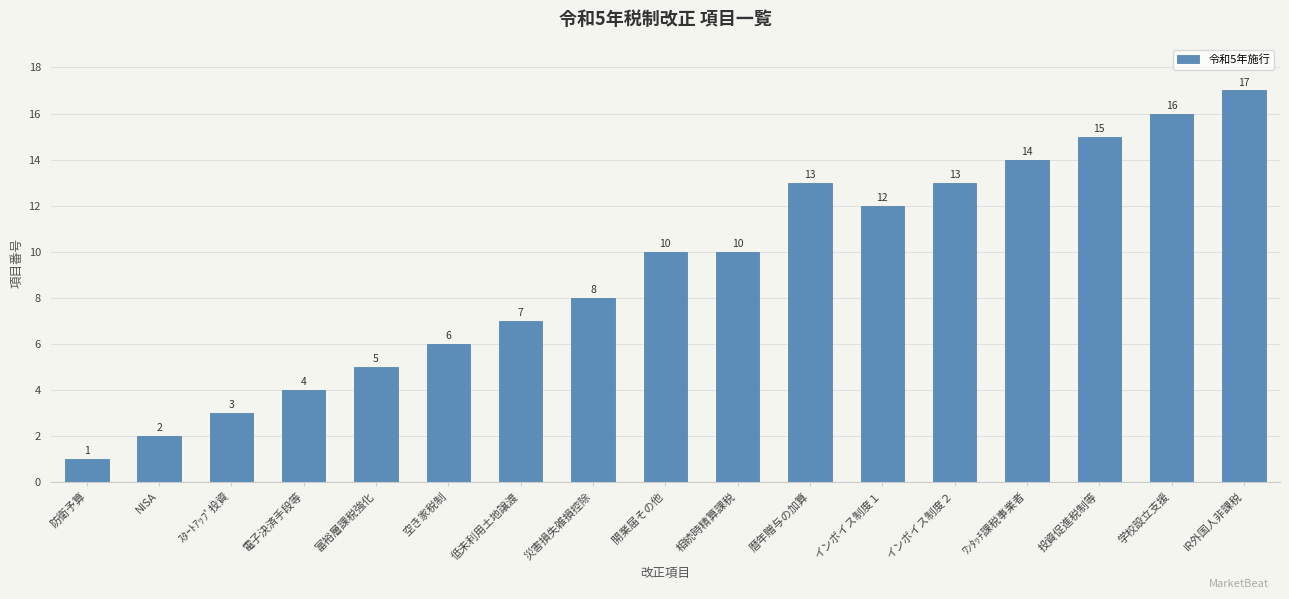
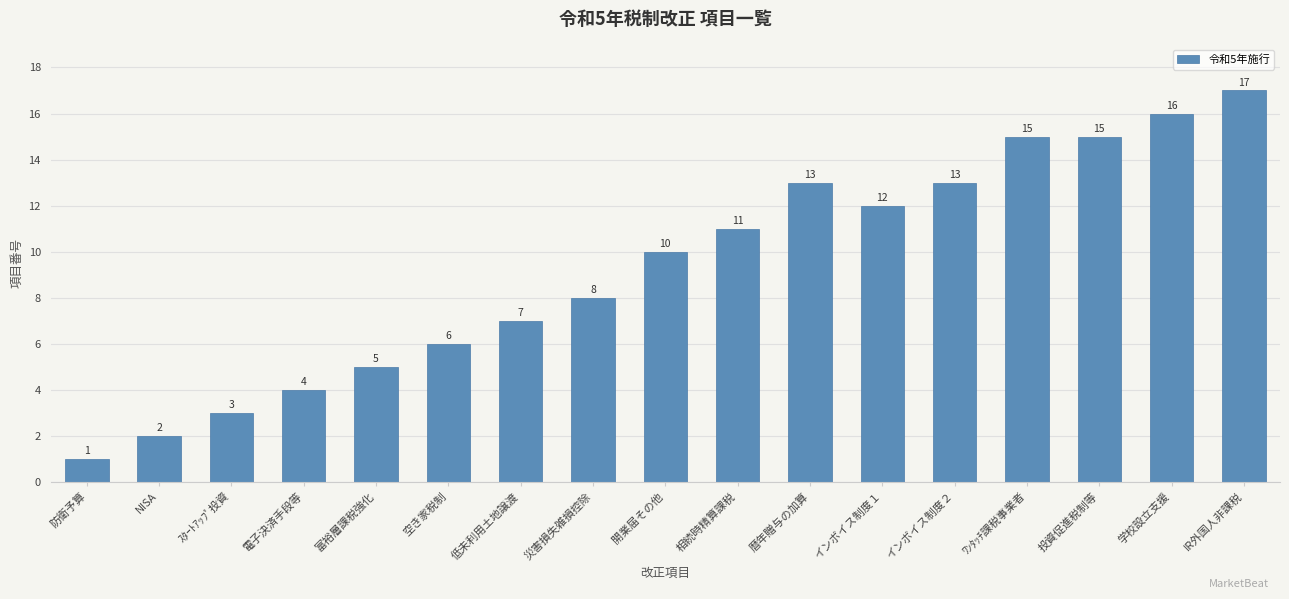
  {
    "防衛予算": 1,
    "NISA": 2,
    "ｽﾀｰﾄｱｯﾌﾟ投資": 3,
    "電子決済手段等": 4,
    "富裕層課税強化": 5,
    "空き家税制": 6,
    "低未利用土地譲渡": 7,
    "災害損失雑損控除": 8,
    "開業届その他": 10,
-   "相続時精算課税": 10,
+   "相続時精算課税": 11,
    "暦年贈与の加算": 13,
    "インボイス制度１": 12,
    "インボイス制度２": 13,
-   "ﾜﾝﾀｯﾁ課税事業者": 14,
+   "ﾜﾝﾀｯﾁ課税事業者": 15,
    "投資促進税制等": 15,
    "学校設立支援": 16,
    "IR外国人非課税": 17
  }
